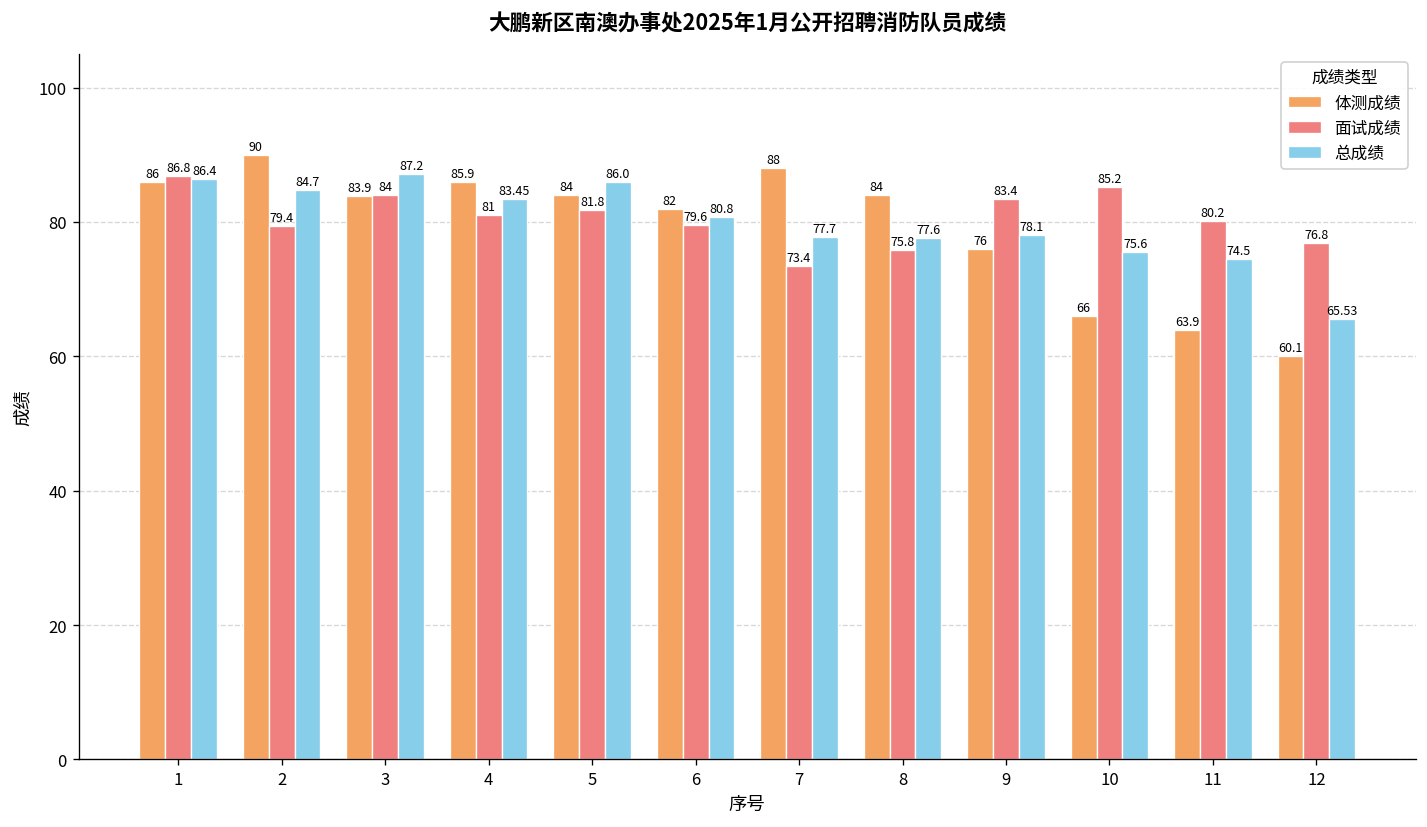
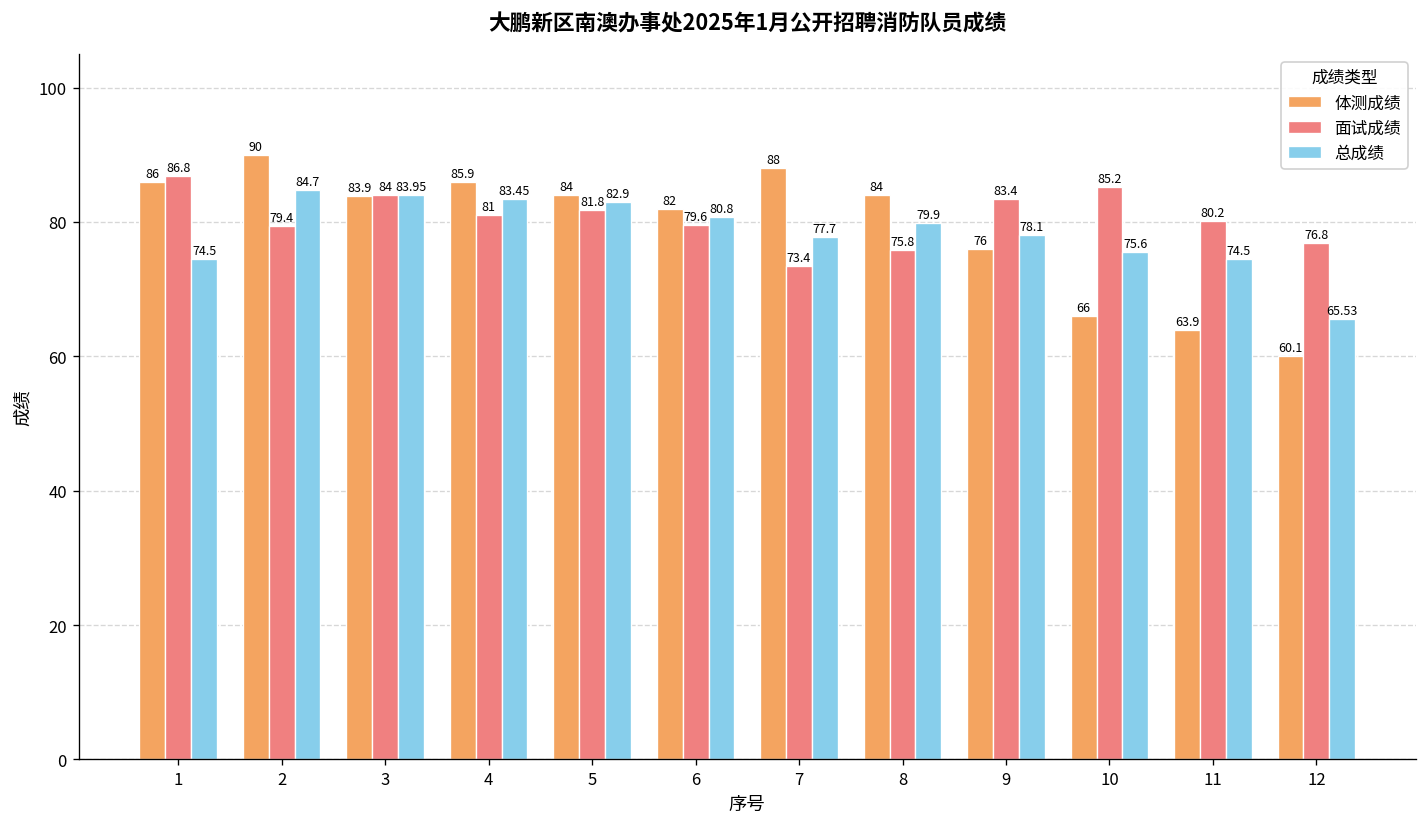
  {
    "总成绩": {
-     "1": 86.4,
+     "1": 74.5,
      "2": 84.7,
-     "3": 87.2,
+     "3": 83.95,
      "4": 83.45,
-     "5": 86.0,
+     "5": 82.9,
      "6": 80.8,
      "7": 77.7,
-     "8": 77.6,
+     "8": 79.9,
      "9": 78.1,
      "10": 75.6,
      "11": 74.5,
      "12": 65.53
    }
  }
